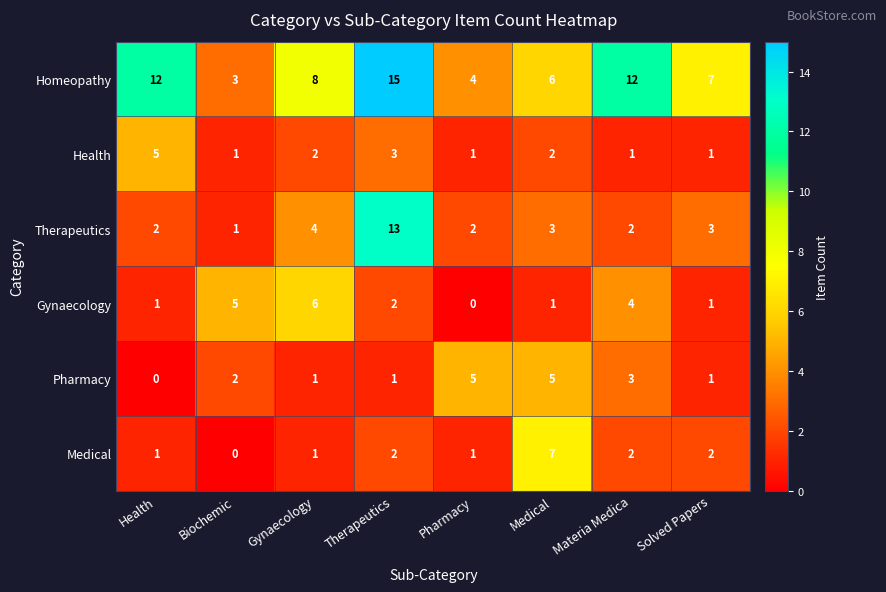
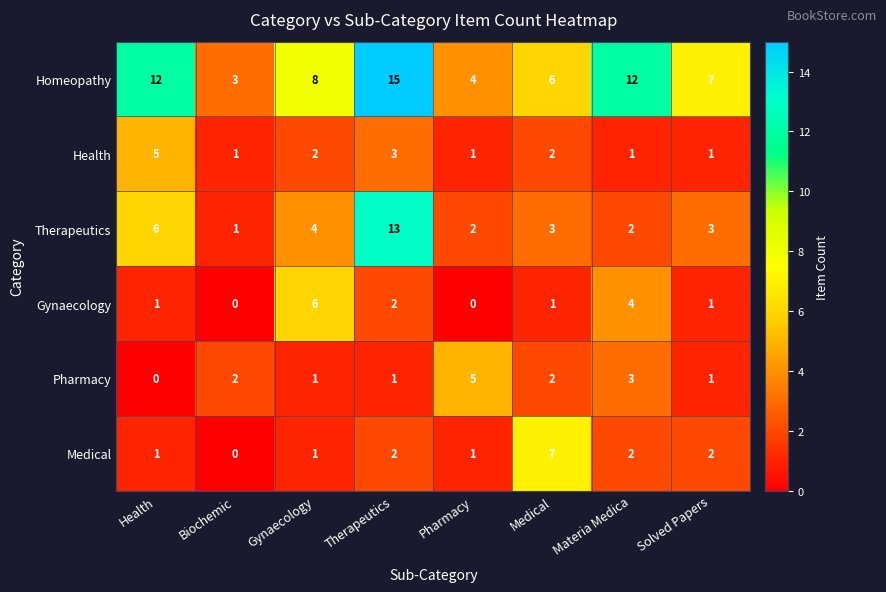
  {
    "Homeopathy": {
      "Health": 12,
      "Biochemic": 3,
      "Gynaecology": 8,
      "Therapeutics": 15,
      "Pharmacy": 4,
      "Medical": 6,
      "Materia Medica": 12,
      "Solved Papers": 7
    },
    "Health": {
      "Health": 5,
      "Biochemic": 1,
      "Gynaecology": 2,
      "Therapeutics": 3,
      "Pharmacy": 1,
      "Medical": 2,
      "Materia Medica": 1,
      "Solved Papers": 1
    },
    "Therapeutics": {
-     "Health": 2,
+     "Health": 6,
      "Biochemic": 1,
      "Gynaecology": 4,
      "Therapeutics": 13,
      "Pharmacy": 2,
      "Medical": 3,
      "Materia Medica": 2,
      "Solved Papers": 3
    },
    "Gynaecology": {
      "Health": 1,
-     "Biochemic": 5,
+     "Biochemic": 0,
      "Gynaecology": 6,
      "Therapeutics": 2,
      "Pharmacy": 0,
      "Medical": 1,
      "Materia Medica": 4,
      "Solved Papers": 1
    },
    "Pharmacy": {
      "Health": 0,
      "Biochemic": 2,
      "Gynaecology": 1,
      "Therapeutics": 1,
      "Pharmacy": 5,
-     "Medical": 5,
+     "Medical": 2,
      "Materia Medica": 3,
      "Solved Papers": 1
    },
    "Medical": {
      "Health": 1,
      "Biochemic": 0,
      "Gynaecology": 1,
      "Therapeutics": 2,
      "Pharmacy": 1,
      "Medical": 7,
      "Materia Medica": 2,
      "Solved Papers": 2
    }
  }
